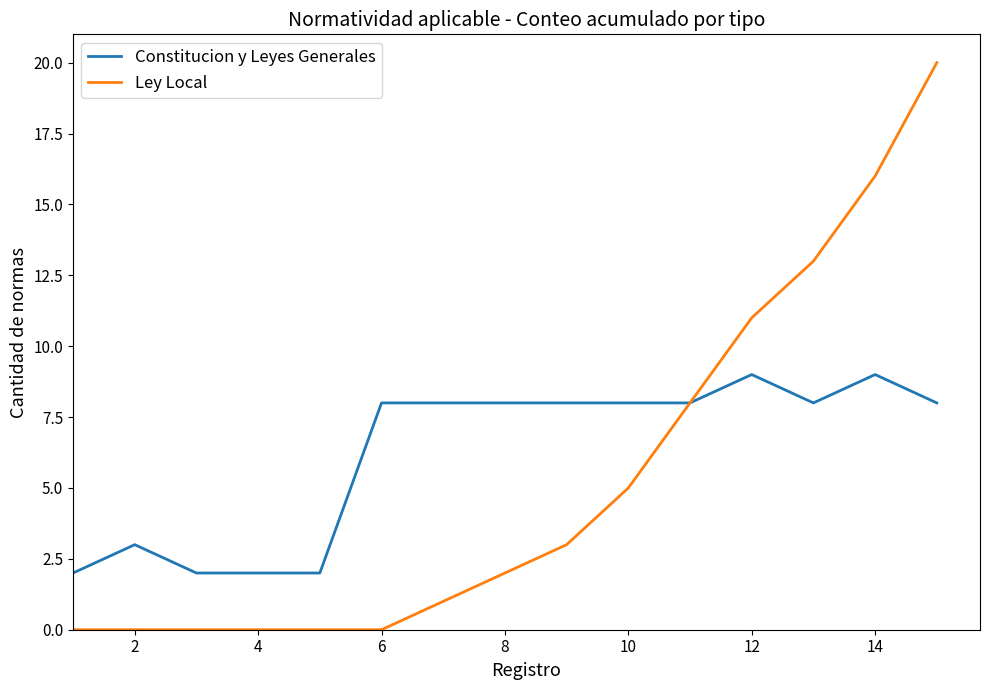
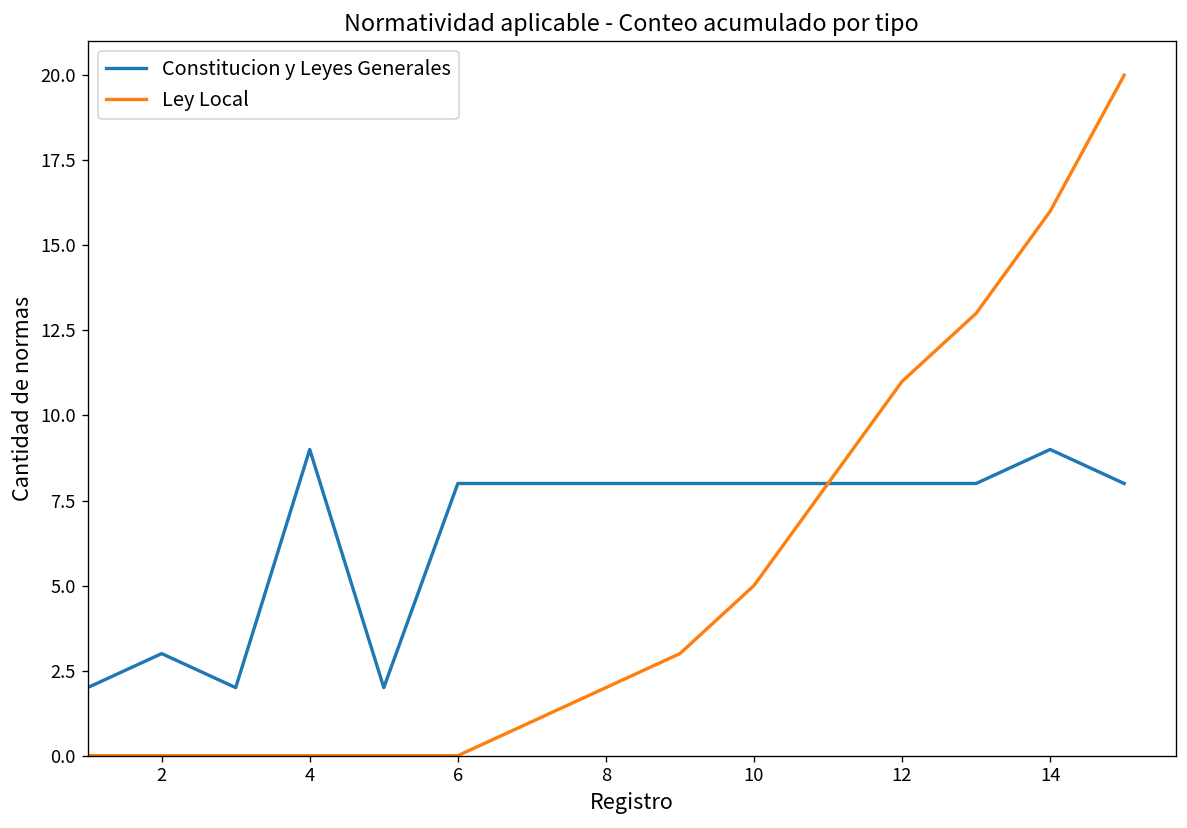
  {
    "Constitucion y Leyes Generales": {
      "2": 3,
-     "4": 2,
+     "4": 9,
      "6": 8,
      "8": 8,
      "10": 8,
-     "12": 9,
+     "12": 8,
      "14": 9
    },
    "Ley Local": {
      "2": 0,
      "4": 0,
      "6": 0,
      "8": 2,
      "10": 5,
      "12": 11,
      "14": 16
    }
  }
